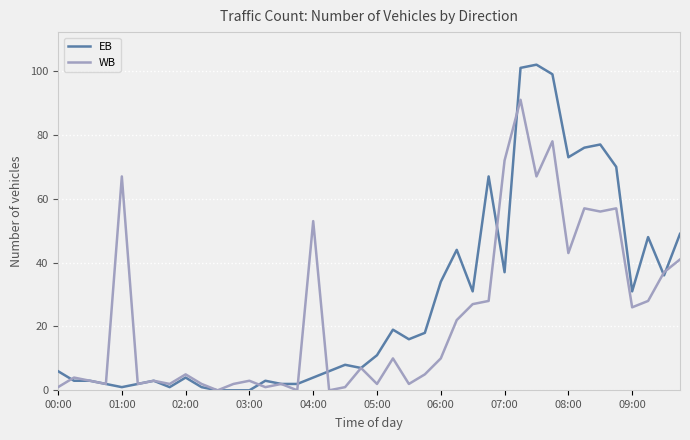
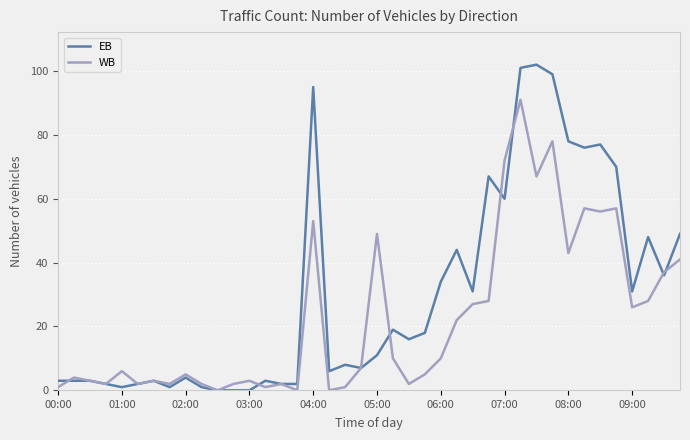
  {
    "EB": {
-     "00:00": 6,
+     "00:00": 3,
      "01:00": 1,
      "02:00": 4,
      "03:00": 0,
-     "04:00": 4,
+     "04:00": 95,
      "05:00": 11,
      "06:00": 34,
-     "07:00": 37,
-     "08:00": 73,
+     "07:00": 60,
+     "08:00": 78,
      "09:00": 31
    },
    "WB": {
      "00:00": 1,
-     "01:00": 67,
+     "01:00": 6,
      "02:00": 5,
      "03:00": 3,
      "04:00": 53,
-     "05:00": 2,
+     "05:00": 49,
      "06:00": 10,
      "07:00": 72,
      "08:00": 43,
      "09:00": 26
    }
  }
